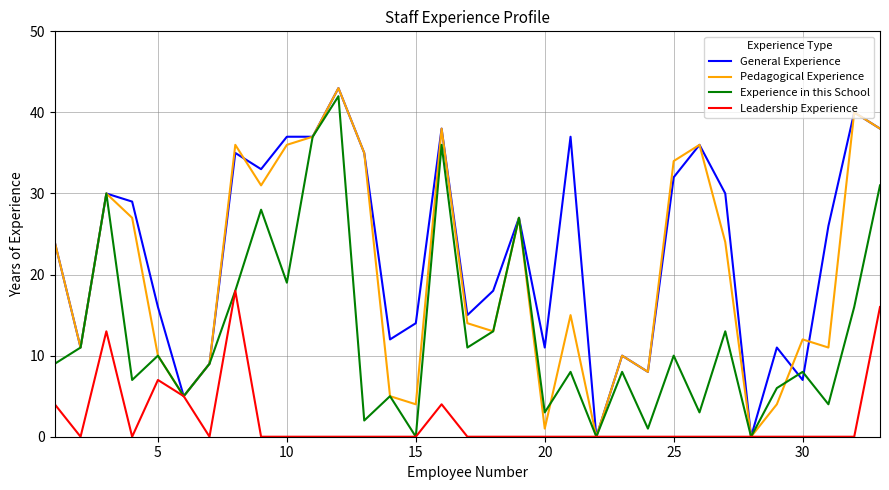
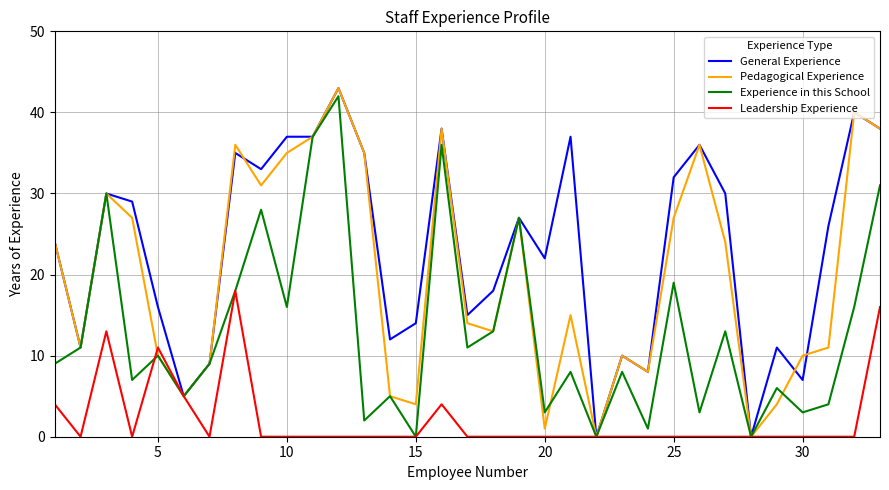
  {
    "General Experience": {
      "5": 16,
      "10": 37,
      "15": 14,
-     "20": 11,
+     "20": 22,
      "25": 32,
      "30": 7
    },
    "Pedagogical Experience": {
-     "10": 36,
+     "10": 35,
      "15": 4,
      "20": 1,
-     "25": 34,
-     "30": 12
+     "25": 27,
+     "30": 10
    },
    "Experience in this School": {
-     "10": 19,
+     "10": 16,
      "20": 3,
-     "25": 10,
-     "30": 8
+     "25": 19,
+     "30": 3
    },
    "Leadership Experience": {
-     "5": 7,
+     "5": 11,
      "10": 0,
      "20": 0,
      "25": 0,
      "30": 0
    }
  }
